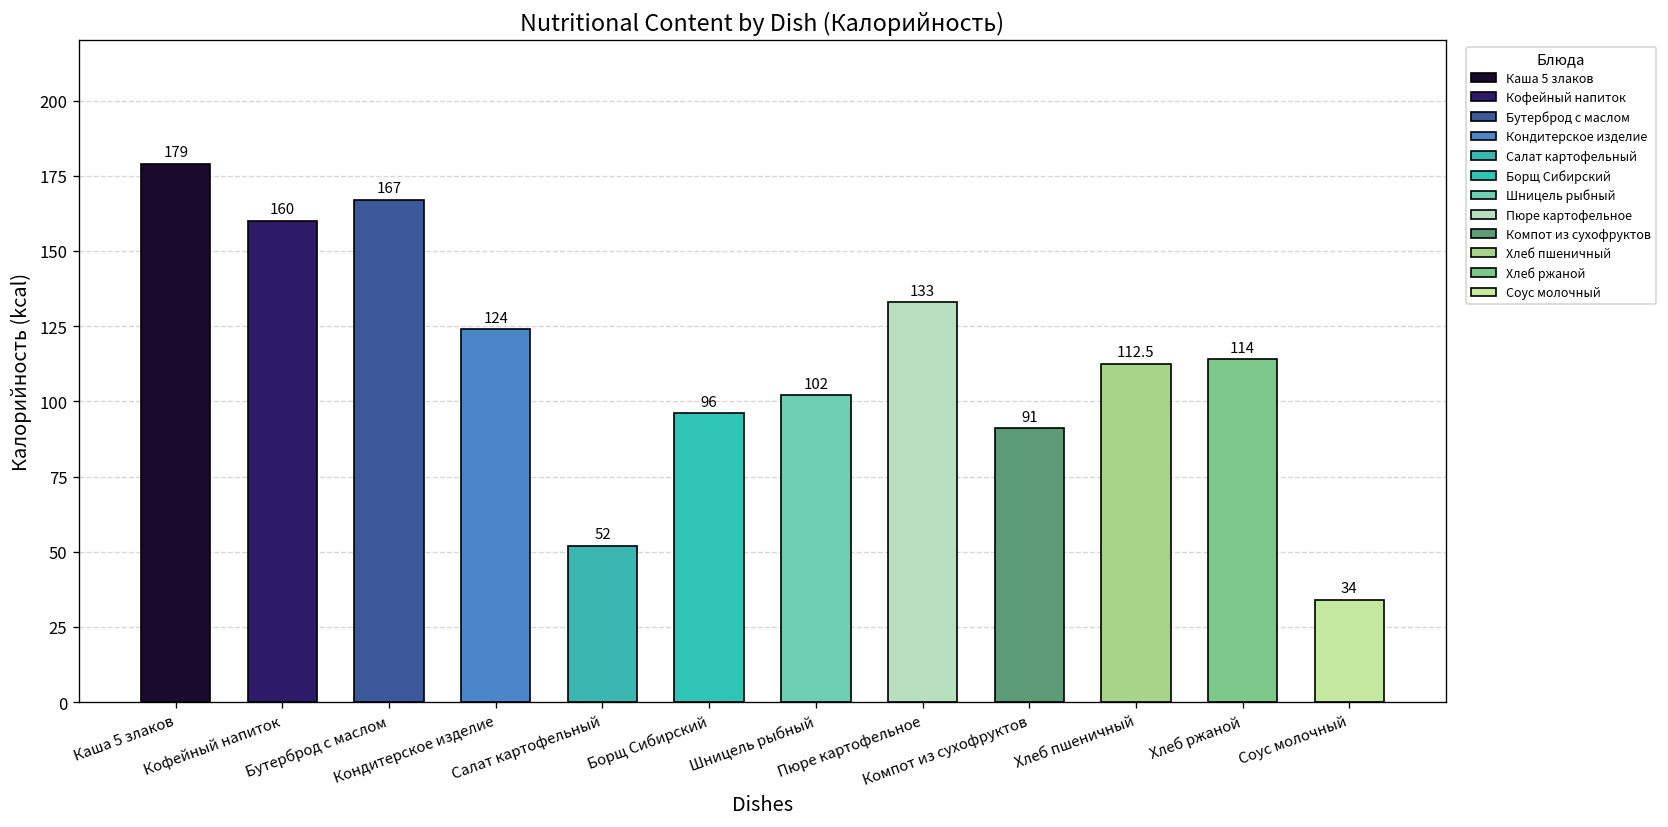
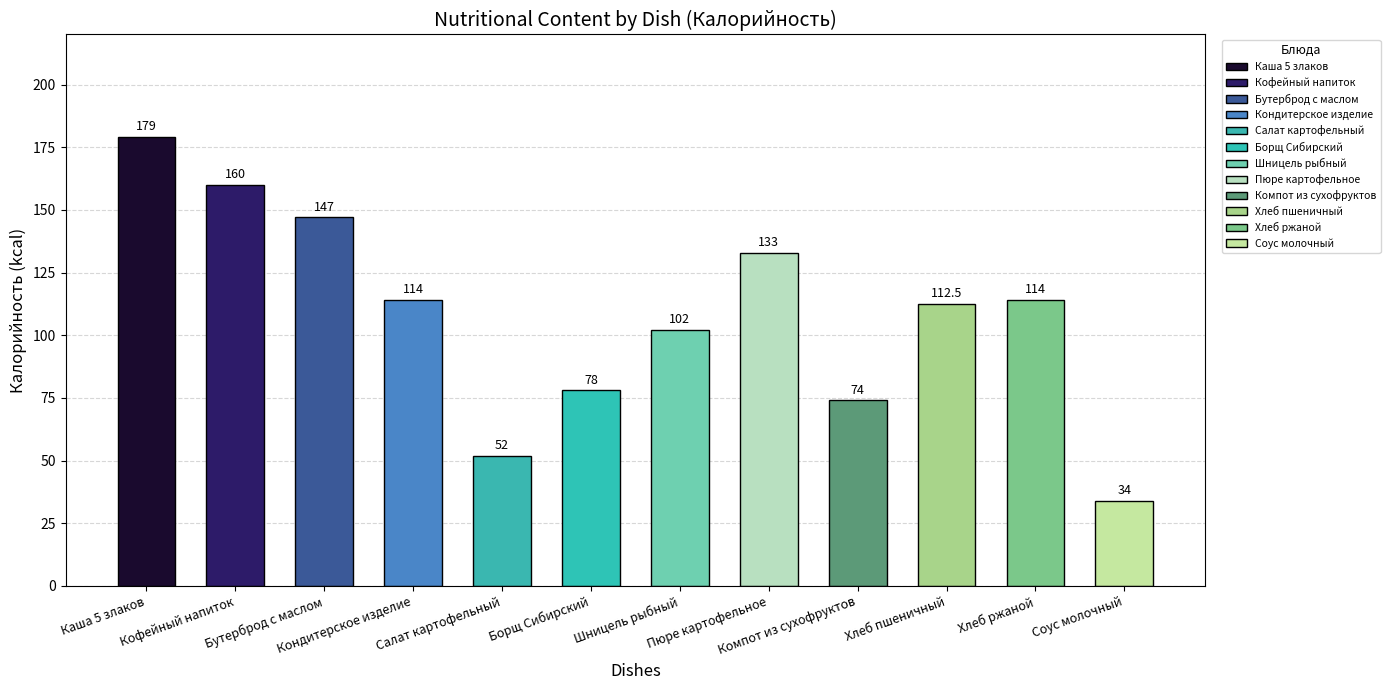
  {
    "Каша 5 злаков": 179,
    "Кофейный напиток": 160,
-   "Бутерброд с маслом": 167,
-   "Кондитерское изделие": 124,
+   "Бутерброд с маслом": 147,
+   "Кондитерское изделие": 114,
    "Салат картофельный": 52,
-   "Борщ Сибирский": 96,
+   "Борщ Сибирский": 78,
    "Шницель рыбный": 102,
    "Пюре картофельное": 133,
-   "Компот из сухофруктов": 91,
+   "Компот из сухофруктов": 74,
    "Хлеб пшеничный": 112.5,
    "Хлеб ржаной": 114,
    "Соус молочный": 34
  }
